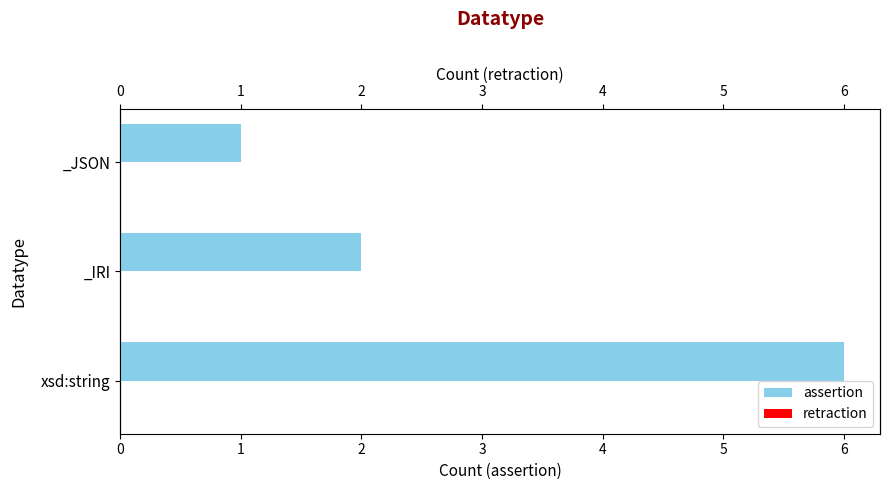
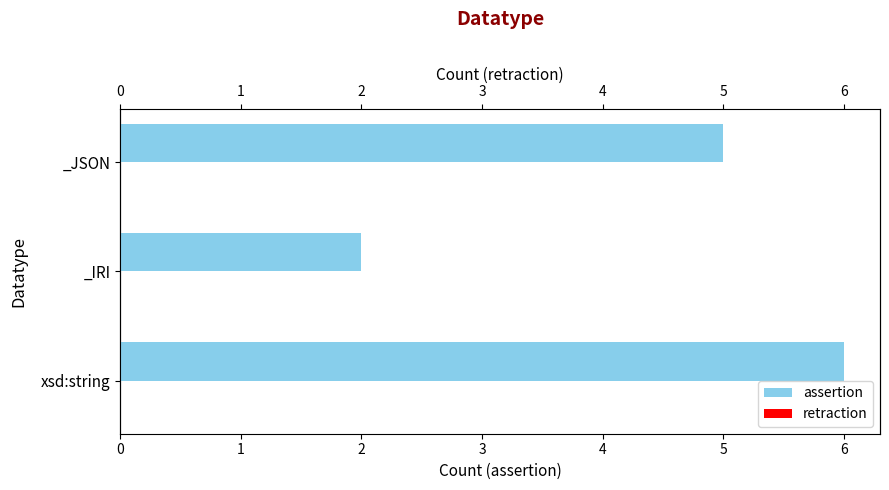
  {
    "assertion": {
-     "_JSON": 1,
+     "_JSON": 5,
      "_IRI": 2,
      "xsd:string": 6
    },
    "retraction": {
      "_JSON": 0,
      "_IRI": 0,
      "xsd:string": 0
    }
  }
